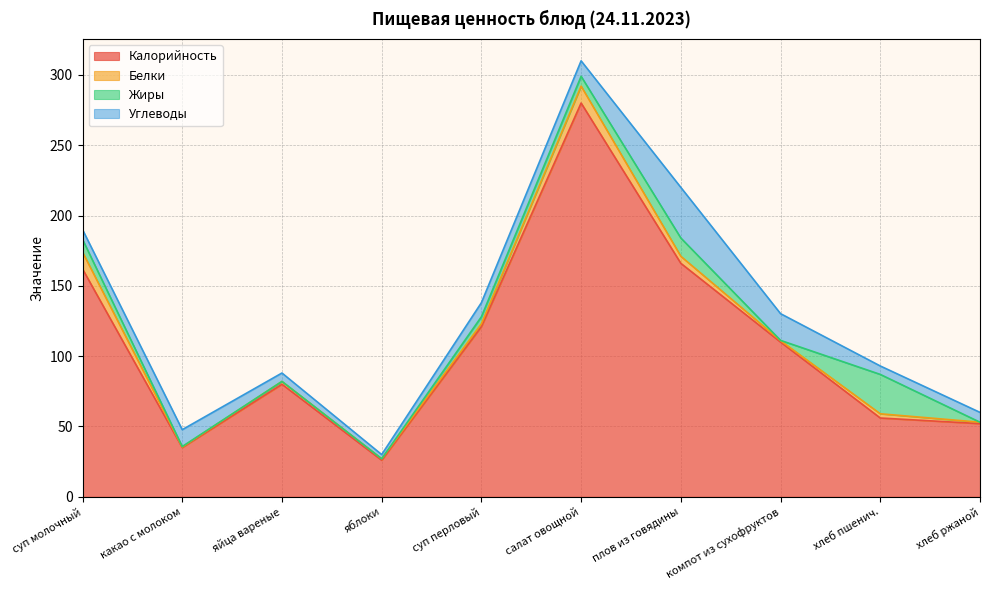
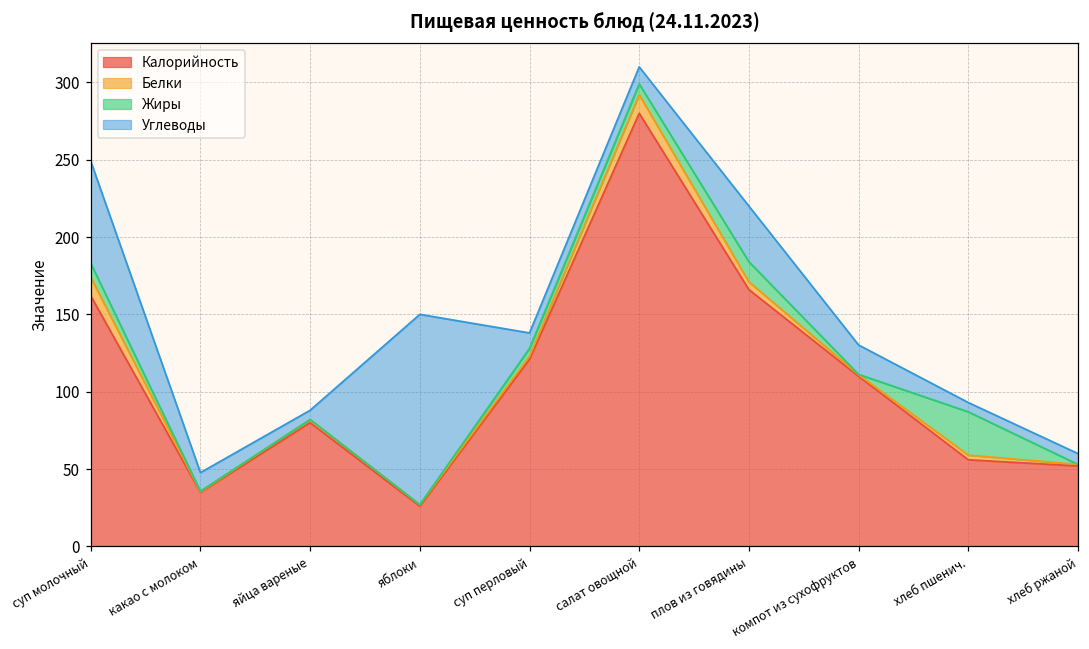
  {
    "Калорийность": {
      "суп молочный": 162,
      "яйца вареные": 80,
      "суп перловый": 121,
      "салат овощной": 280,
      "плов из говядины": 166,
      "хлеб пшенич.": 56
    },
    "Белки": {
      "суп молочный": 12,
      "суп перловый": 2,
      "салат овощной": 12,
      "плов из говядины": 5,
      "хлеб пшенич.": 3
    },
    "Жиры": {
      "суп молочный": 9,
      "суп перловый": 5,
      "салат овощной": 7,
      "плов из говядины": 13,
      "хлеб пшенич.": 28
    },
    "Углеводы": {
-     "суп молочный": 7,
+     "суп молочный": 66,
      "какао с молоком": 12,
      "яйца вареные": 6,
-     "яблоки": 3,
+     "яблоки": 123,
      "суп перловый": 10,
      "салат овощной": 11,
      "плов из говядины": 36,
      "компот из сухофруктов": 19,
      "хлеб пшенич.": 6,
      "хлеб ржаной": 7
    }
  }
